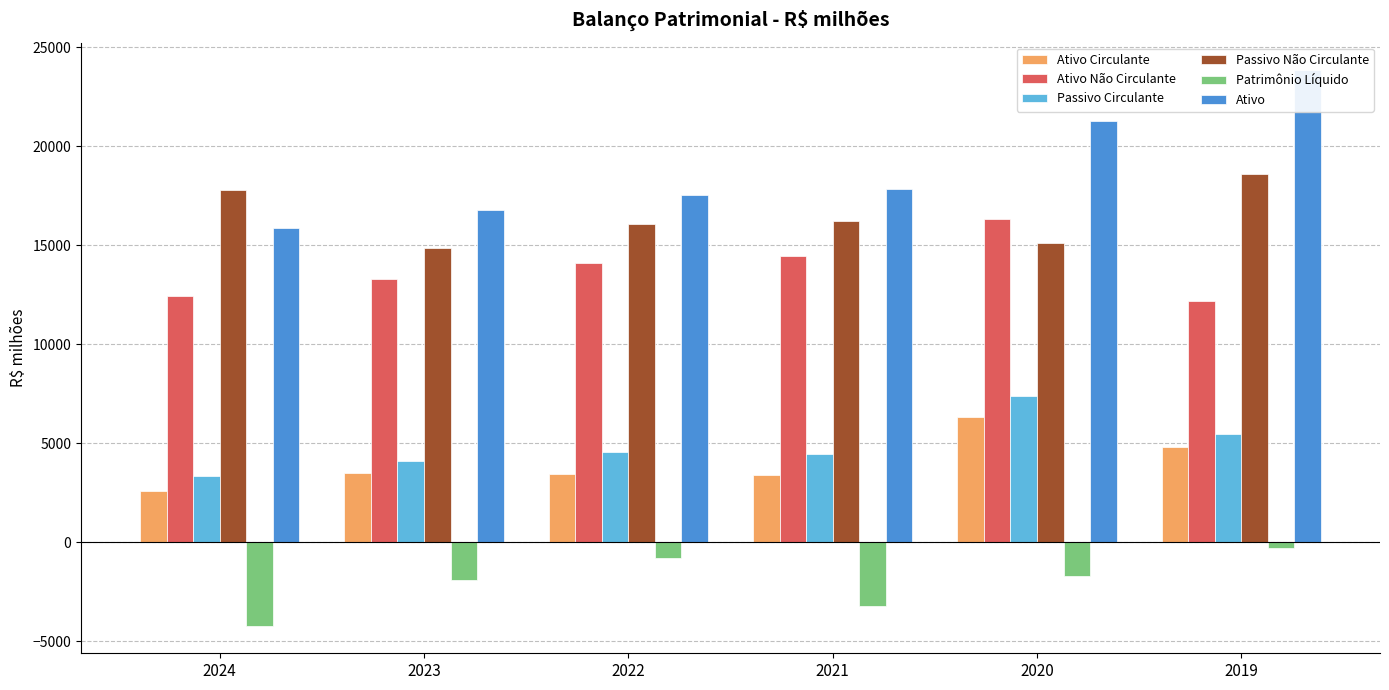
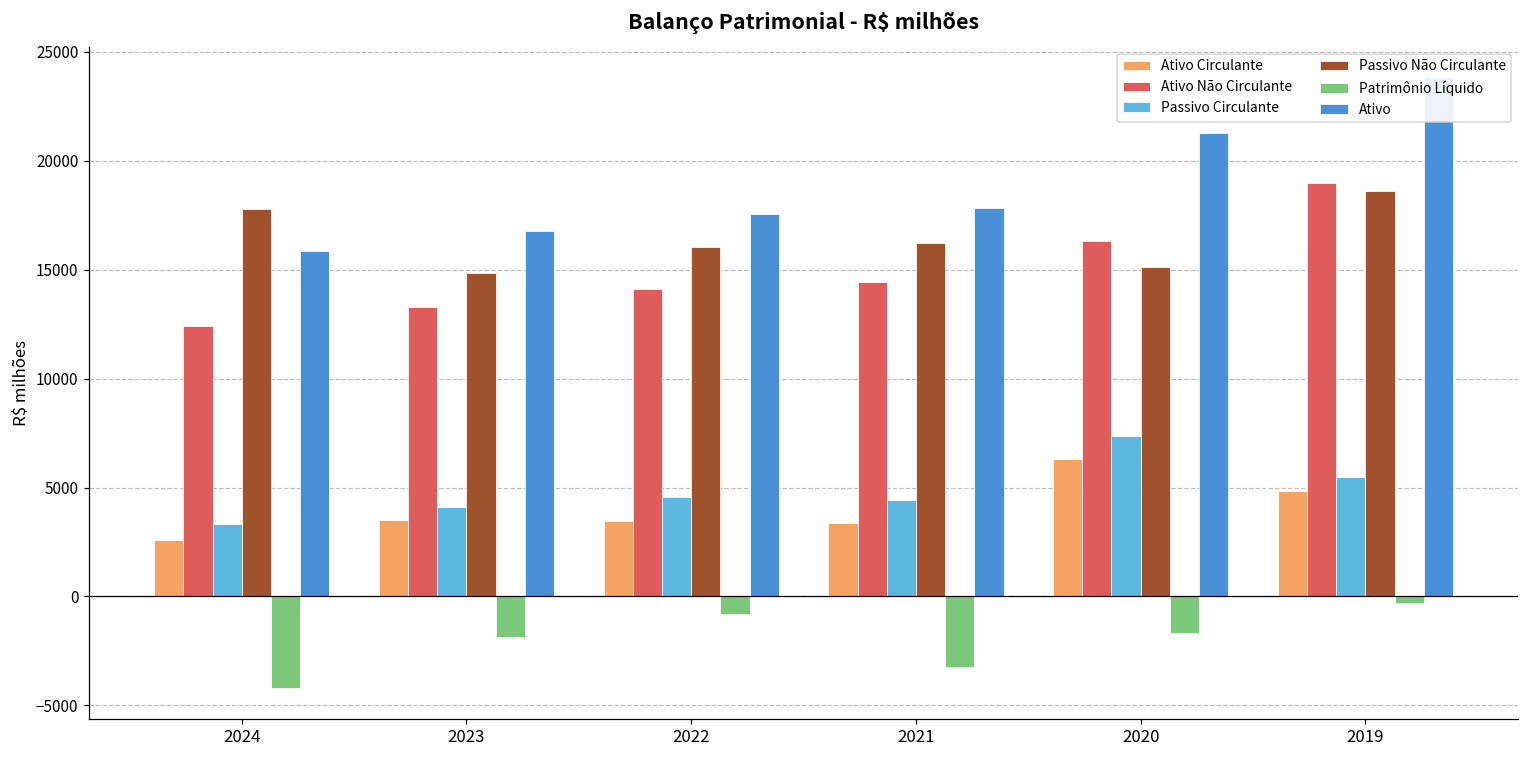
  {
    "Ativo Circulante": {
      "2024": 2600,
      "2023": 3500,
      "2022": 3500,
      "2021": 3400,
      "2020": 6300,
      "2019": 4800
    },
    "Ativo Não Circulante": {
      "2024": 12400,
      "2023": 13300,
      "2022": 14100,
      "2021": 14500,
      "2020": 16300,
-     "2019": 12200
+     "2019": 19000
    },
    "Passivo Não Circulante": {
      "2024": 17800,
      "2023": 14900,
      "2022": 16000,
      "2021": 16200,
      "2020": 15100,
      "2019": 18600
    },
    "Patrimônio Líquido": {
      "2024": -4200,
      "2023": -1900,
      "2022": -800,
      "2021": -3200,
      "2020": -1700,
      "2019": -300
    }
  }
